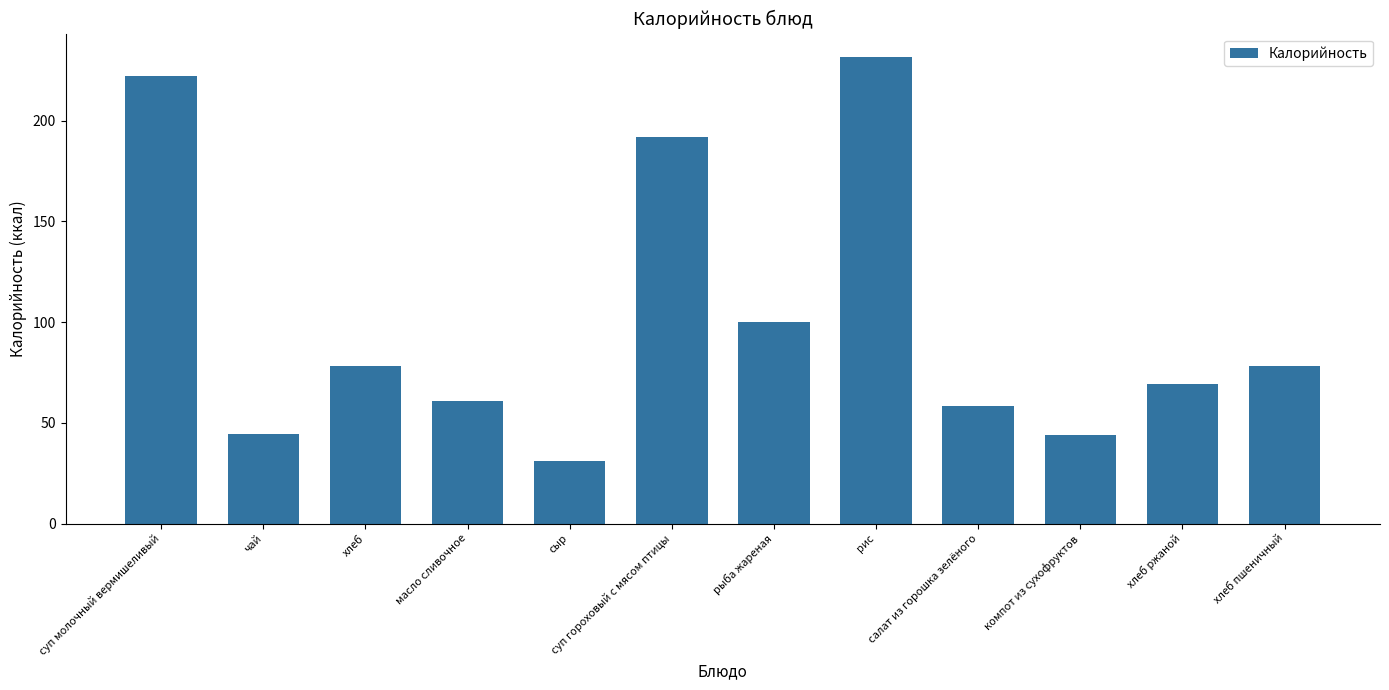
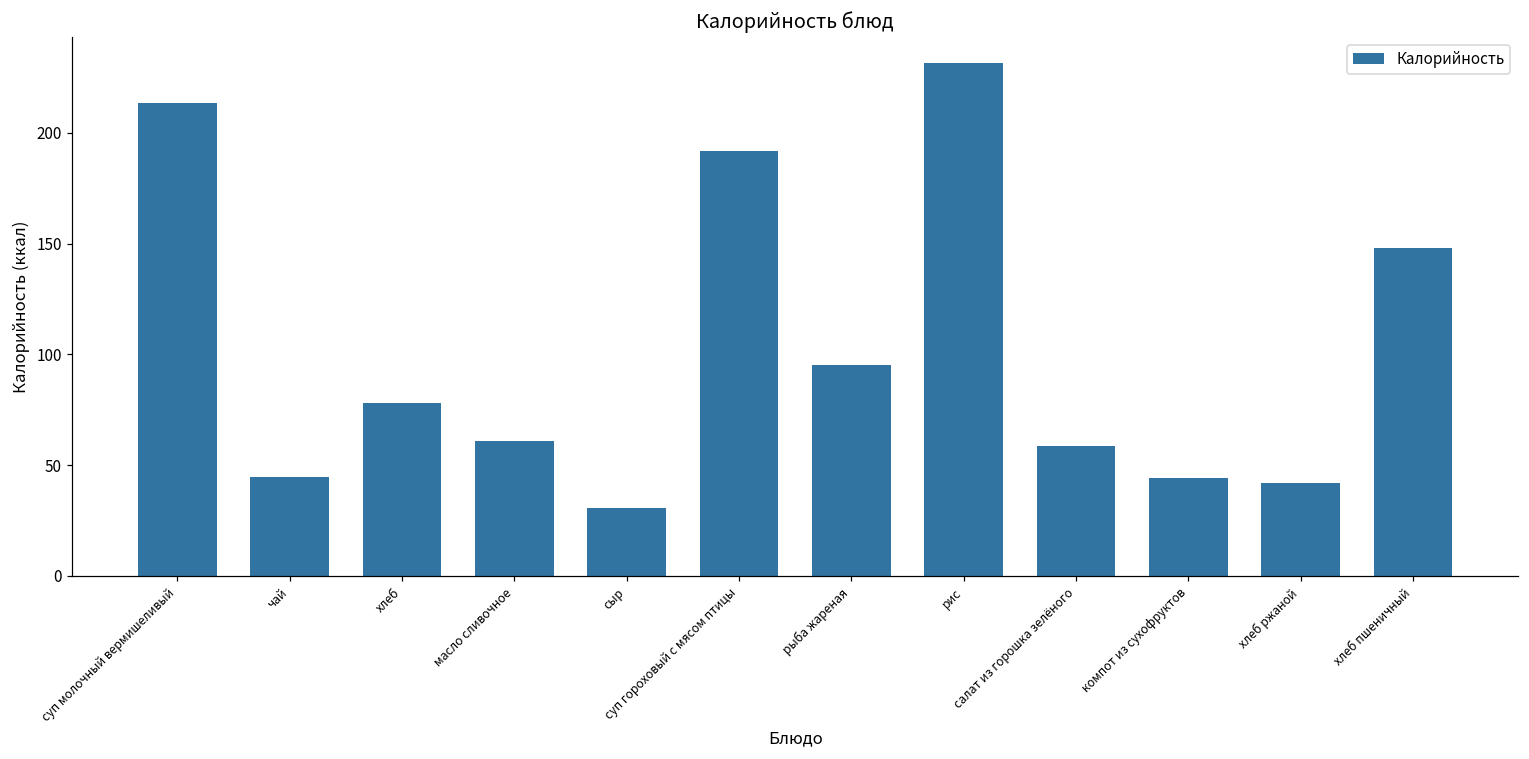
  {
-   "суп молочный вермишеливый": 222,
+   "суп молочный вермишеливый": 214,
    "чай": 44,
    "хлеб": 78,
    "масло сливочное": 61,
    "сыр": 31,
    "суп гороховый с мясом птицы": 192,
-   "рыба жареная": 100,
+   "рыба жареная": 95,
    "рис": 232,
    "салат из горошка зелёного": 59,
    "компот из сухофруктов": 44,
-   "хлеб ржаной": 70,
-   "хлеб пшеничный": 78
+   "хлеб ржаной": 42,
+   "хлеб пшеничный": 148
  }
